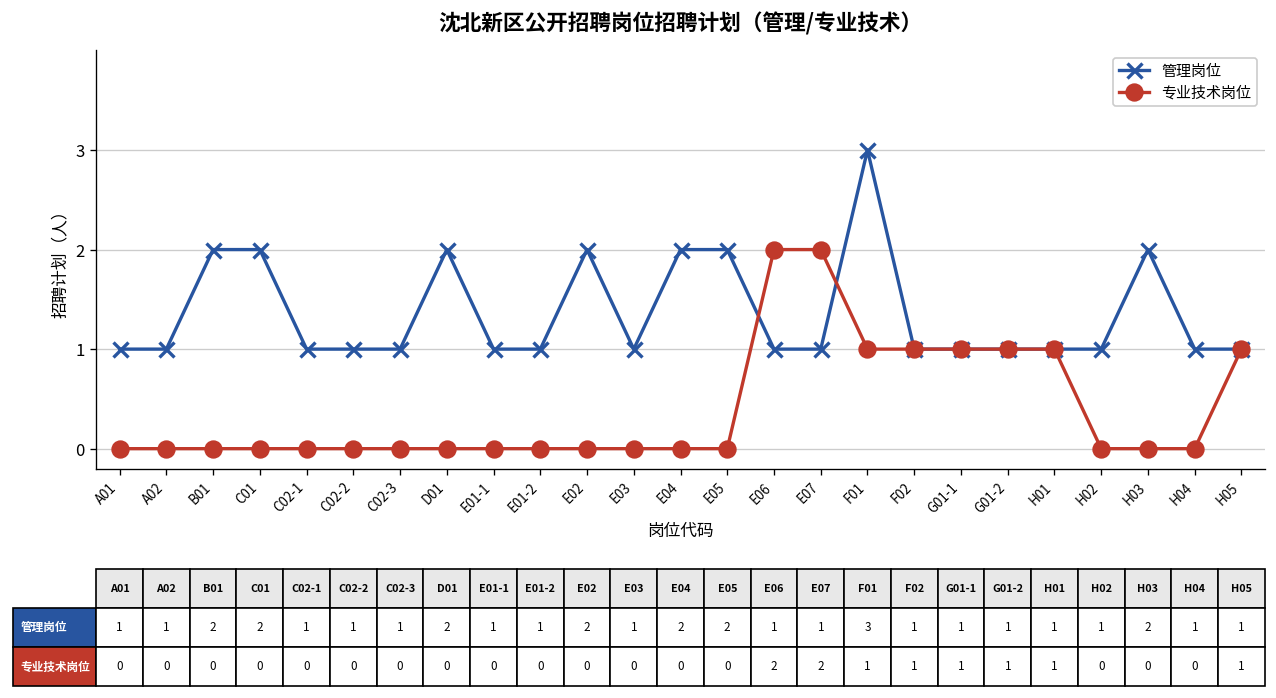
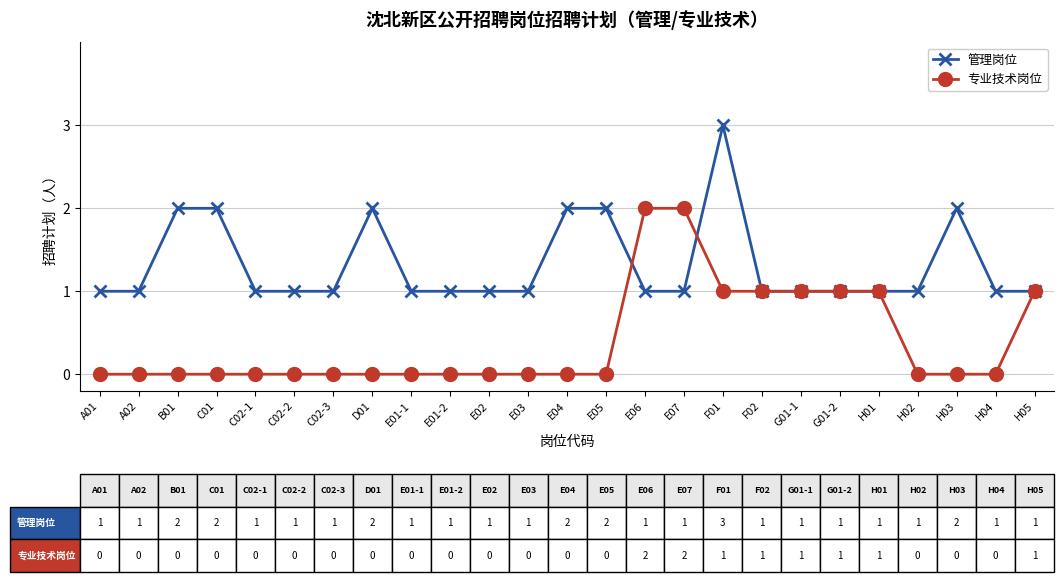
  {
    "管理岗位": {
-     "E02": 2
+     "E02": 1
    },
    "专业技术岗位": {
      "A01": 0.0,
      "A02": 0.0,
      "B01": 0.0,
      "C01": 0.0,
      "C02-1": 0.0,
      "C02-2": 0.0,
      "C02-3": 0.0,
      "D01": 0.0,
      "E01-1": 0.0,
      "E01-2": 0.0,
      "E02": 0.0,
      "E03": 0.0,
      "E04": 0.0,
      "E05": 0.0,
      "E06": 2.0,
      "E07": 2.0,
      "F01": 1.0,
      "H02": 0.0,
      "H03": 0.0,
      "H04": 0.0
    }
  }
